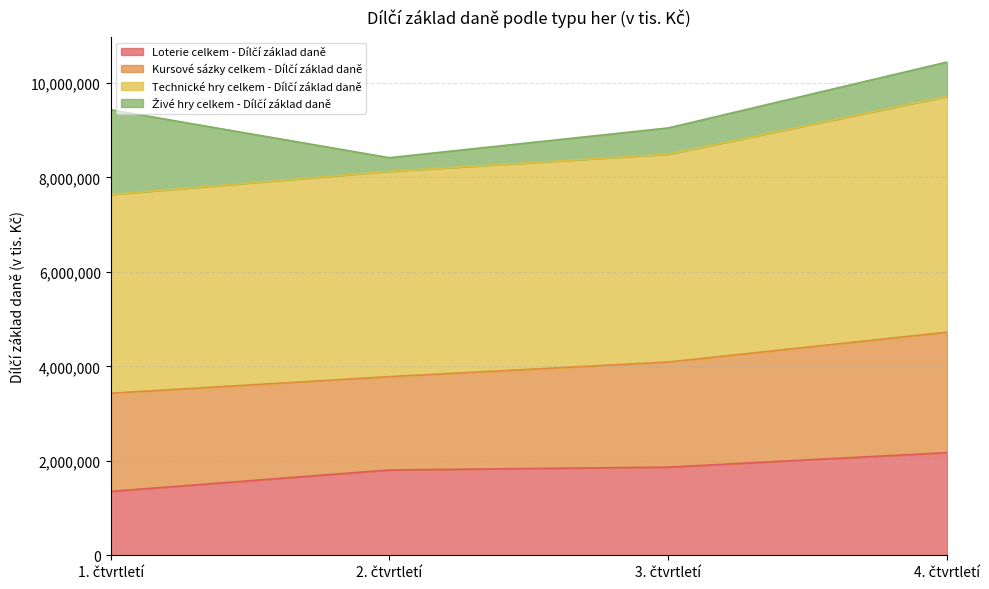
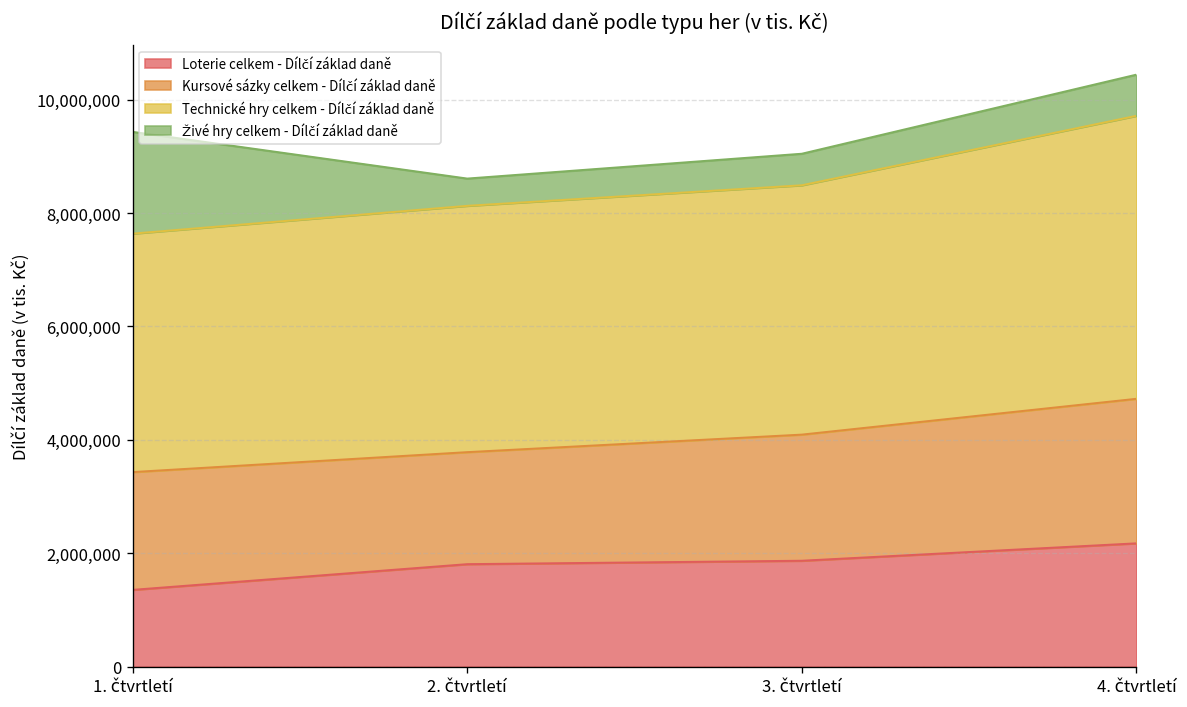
  {
    "Živé hry celkem - Dílčí základ daně": {
      "1. čtvrtletí": "1,800,000",
-     "2. čtvrtletí": "300,000",
+     "2. čtvrtletí": "500,000",
      "3. čtvrtletí": "600,000",
      "4. čtvrtletí": "700,000"
    }
  }
